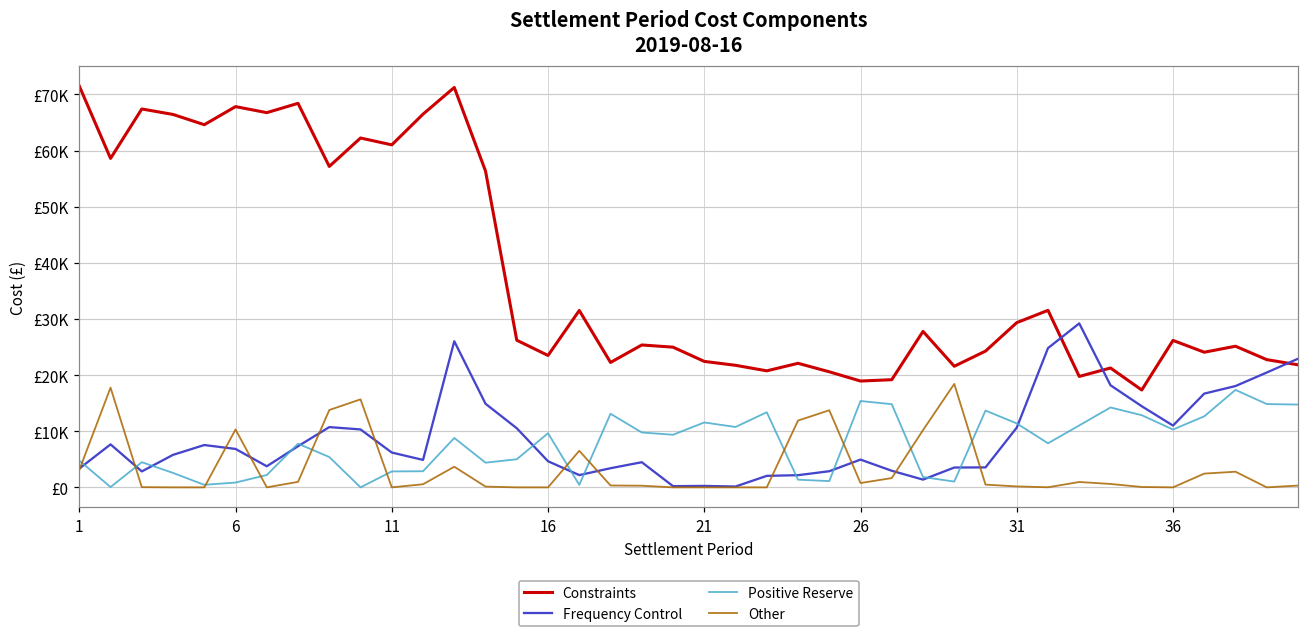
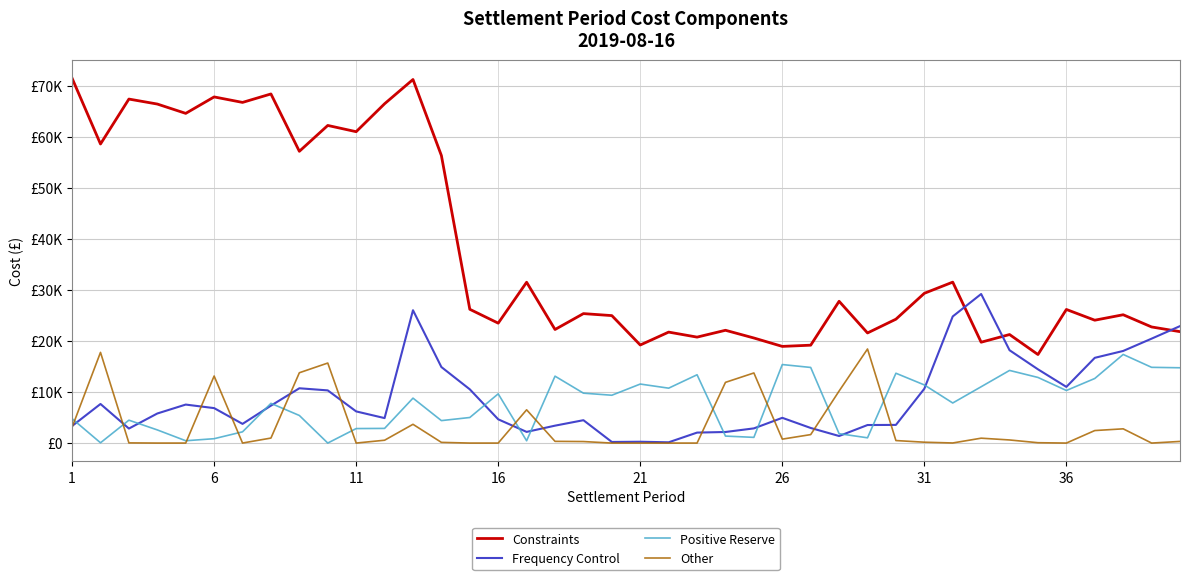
  {
    "Constraints": {
      "1": "£71000",
      "6": "£68000",
      "11": "£61000",
      "16": "£23000",
-     "21": "£22000",
+     "21": "£19000",
      "26": "£19000",
      "31": "£29000",
      "36": "£26000"
    },
    "Frequency Control": {
      "6": "£7000",
      "11": "£6000",
      "16": "£5000",
      "26": "£5000",
      "31": "£11000",
      "36": "£11000"
    },
    "Positive Reserve": {
      "1": "£5000",
      "6": "£1000",
      "11": "£3000",
      "16": "£10000",
      "21": "£12000",
      "26": "£15000",
      "31": "£11000",
      "36": "£10000"
    },
    "Other": {
-     "6": "£10000",
+     "6": "£13000",
      "11": "£0",
      "16": "£0",
      "26": "£1000",
      "31": "£0",
      "36": "£0"
    }
  }
